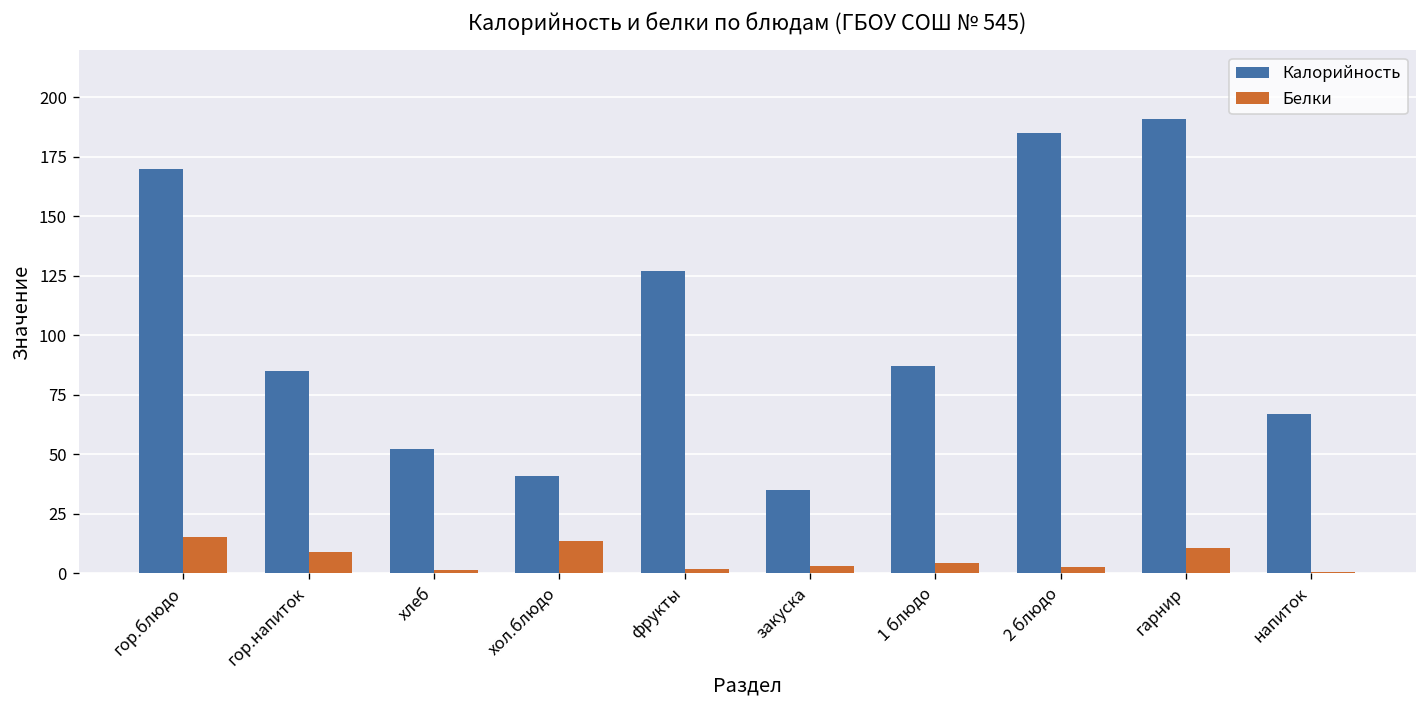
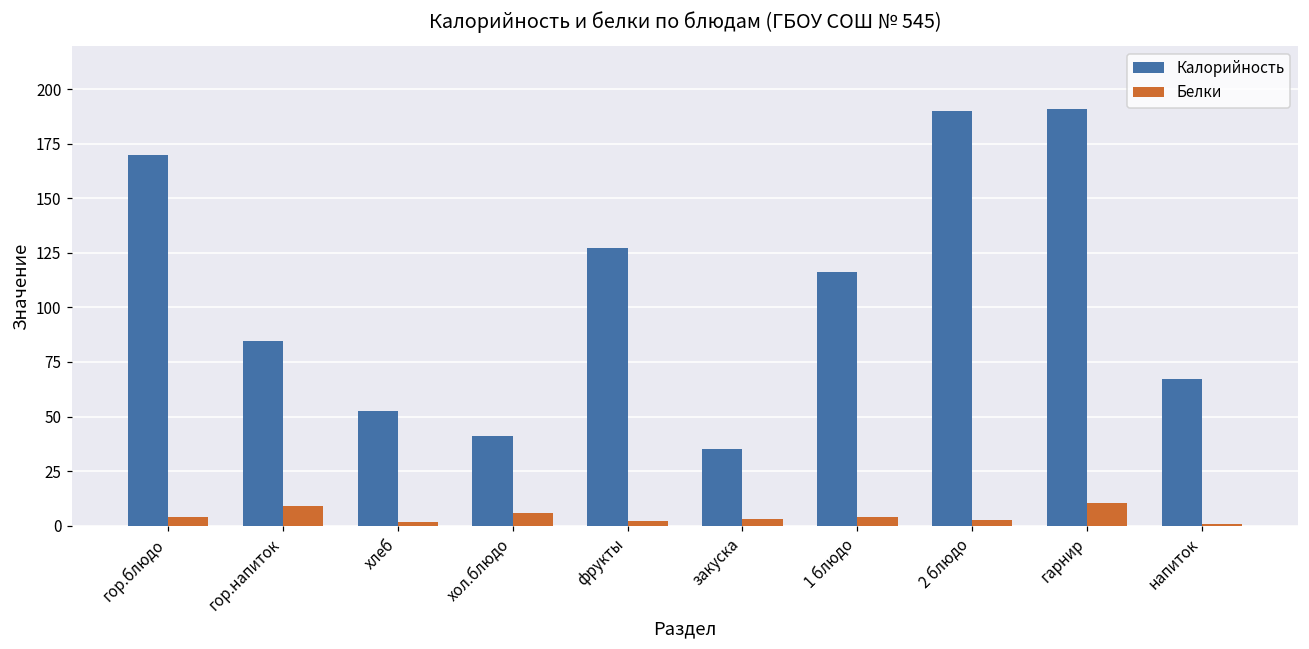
  {
    "Калорийность": {
      "гор.блюдо": 170,
      "гор.напиток": 85,
      "хлеб": 52,
      "хол.блюдо": 41,
      "фрукты": 127,
      "закуска": 35,
-     "1 блюдо": 87,
-     "2 блюдо": 185,
+     "1 блюдо": 116,
+     "2 блюдо": 190,
      "гарнир": 191,
      "напиток": 67
    },
    "Белки": {
-     "гор.блюдо": 16,
+     "гор.блюдо": 4,
      "гор.напиток": 9,
      "хлеб": 2,
-     "хол.блюдо": 14,
+     "хол.блюдо": 6,
      "фрукты": 2,
      "закуска": 3,
      "1 блюдо": 4,
      "2 блюдо": 3,
      "гарнир": 11
    }
  }
